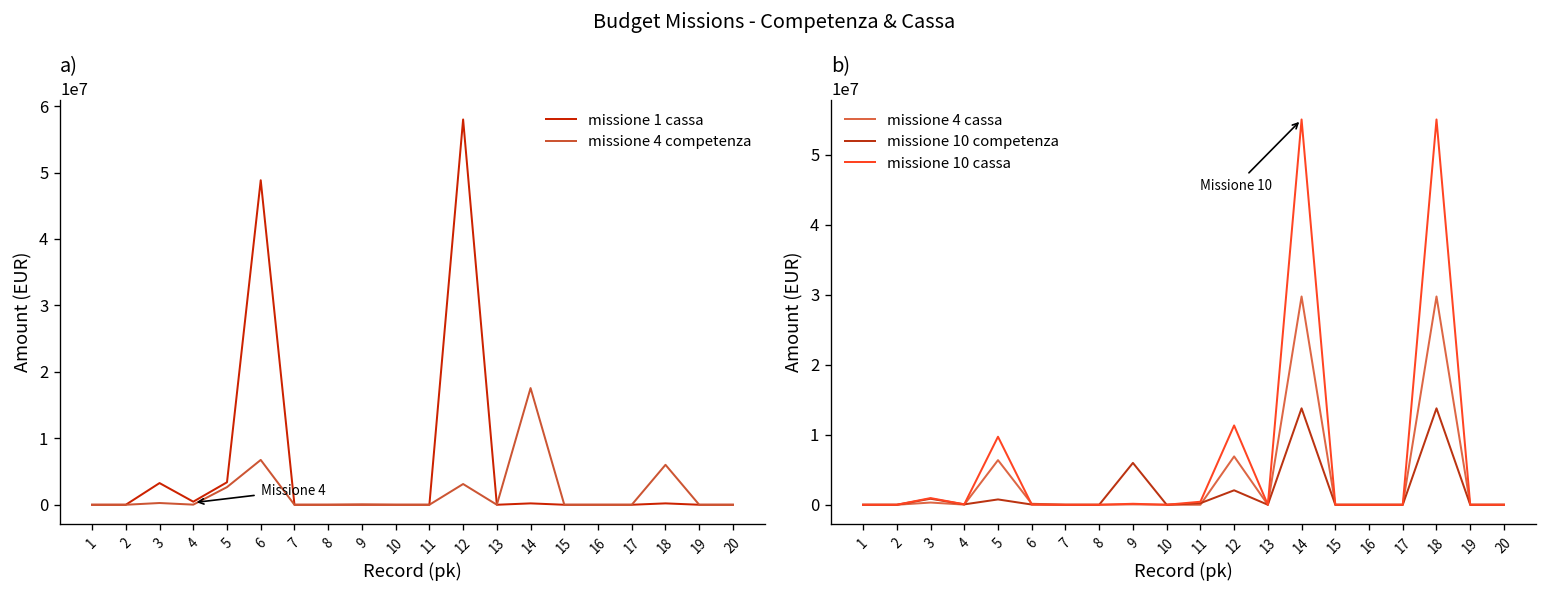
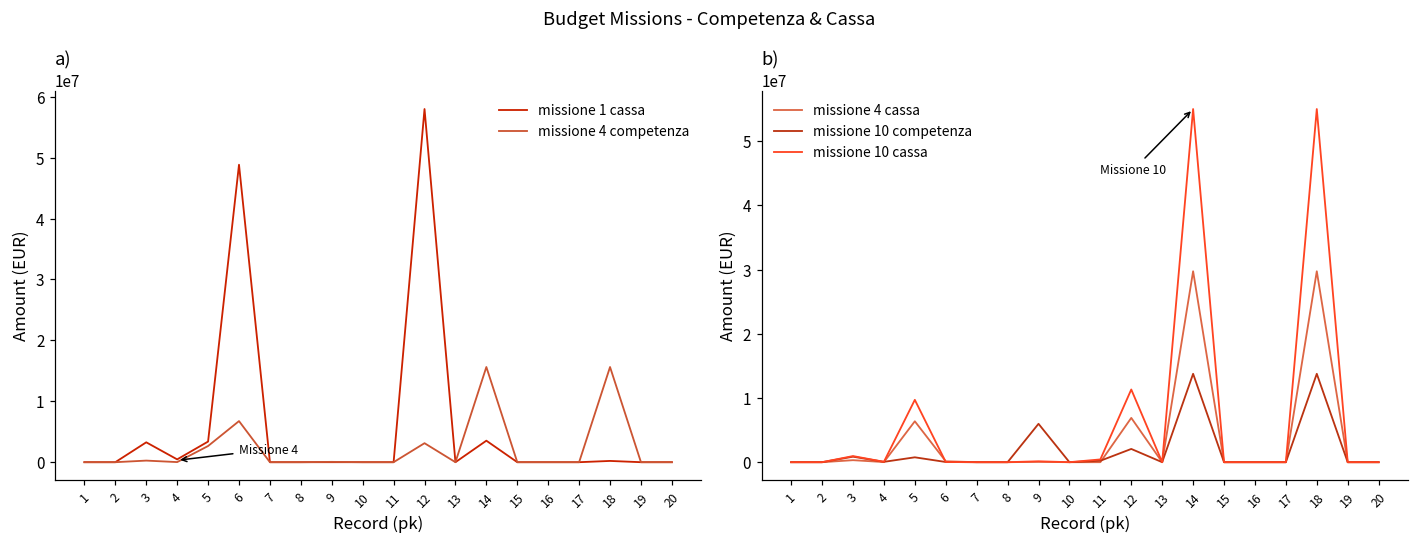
  {
    "a)": {
      "missione 1 cassa": {
        "3": 3000000,
        "5": 3000000,
        "6": 49000000,
        "12": 58000000,
-       "14": 0,
+       "14": 4000000,
        "18": 0
      },
      "missione 4 competenza": {
        "3": 0,
        "6": 7000000,
        "12": 3000000,
-       "14": 18000000,
-       "18": 6000000
+       "14": 16000000,
+       "18": 16000000
      }
    },
    "b)": {
      "missione 10 competenza": {
        "5": 1000000,
        "9": 6000000,
        "12": 2000000,
        "14": 14000000,
        "18": 14000000
      }
    }
  }
